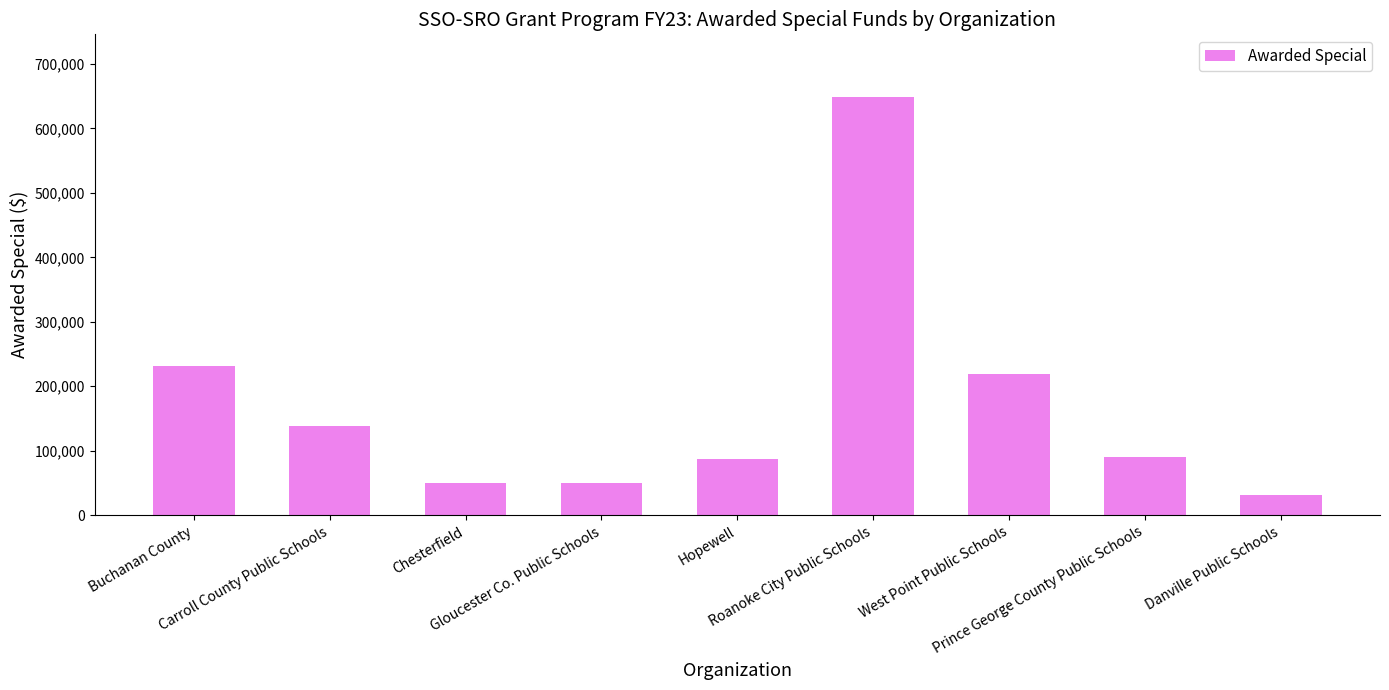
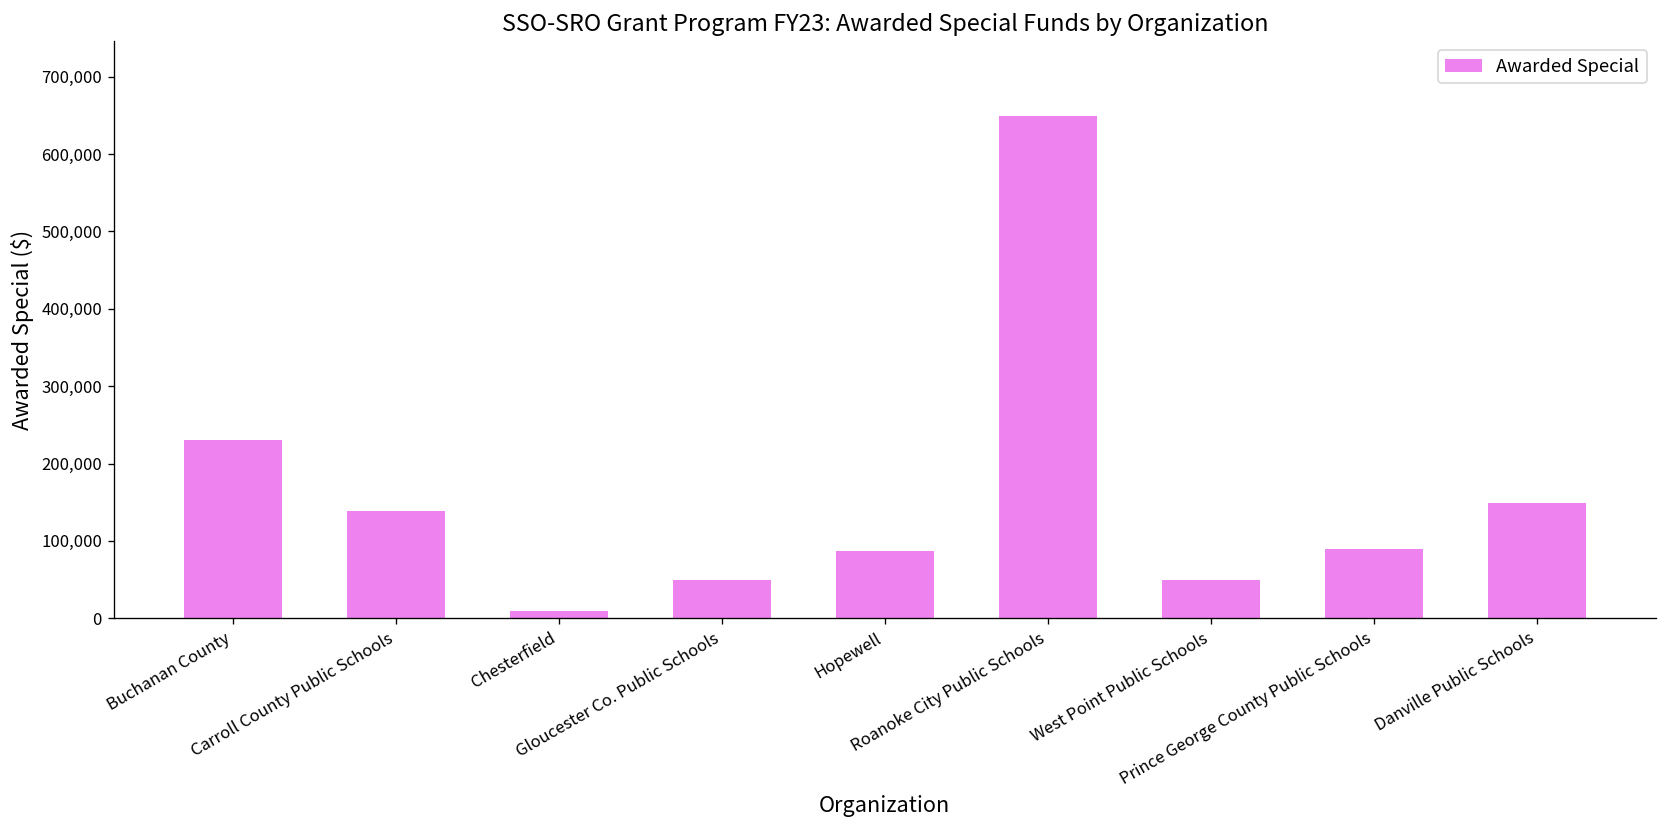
  {
    "Buchanan County": "230,000",
    "Carroll County Public Schools": "140,000",
-   "Chesterfield": "50,000",
+   "Chesterfield": "10,000",
    "Gloucester Co. Public Schools": "50,000",
    "Hopewell": "90,000",
    "Roanoke City Public Schools": "650,000",
-   "West Point Public Schools": "220,000",
+   "West Point Public Schools": "50,000",
    "Prince George County Public Schools": "90,000",
-   "Danville Public Schools": "30,000"
+   "Danville Public Schools": "150,000"
  }
